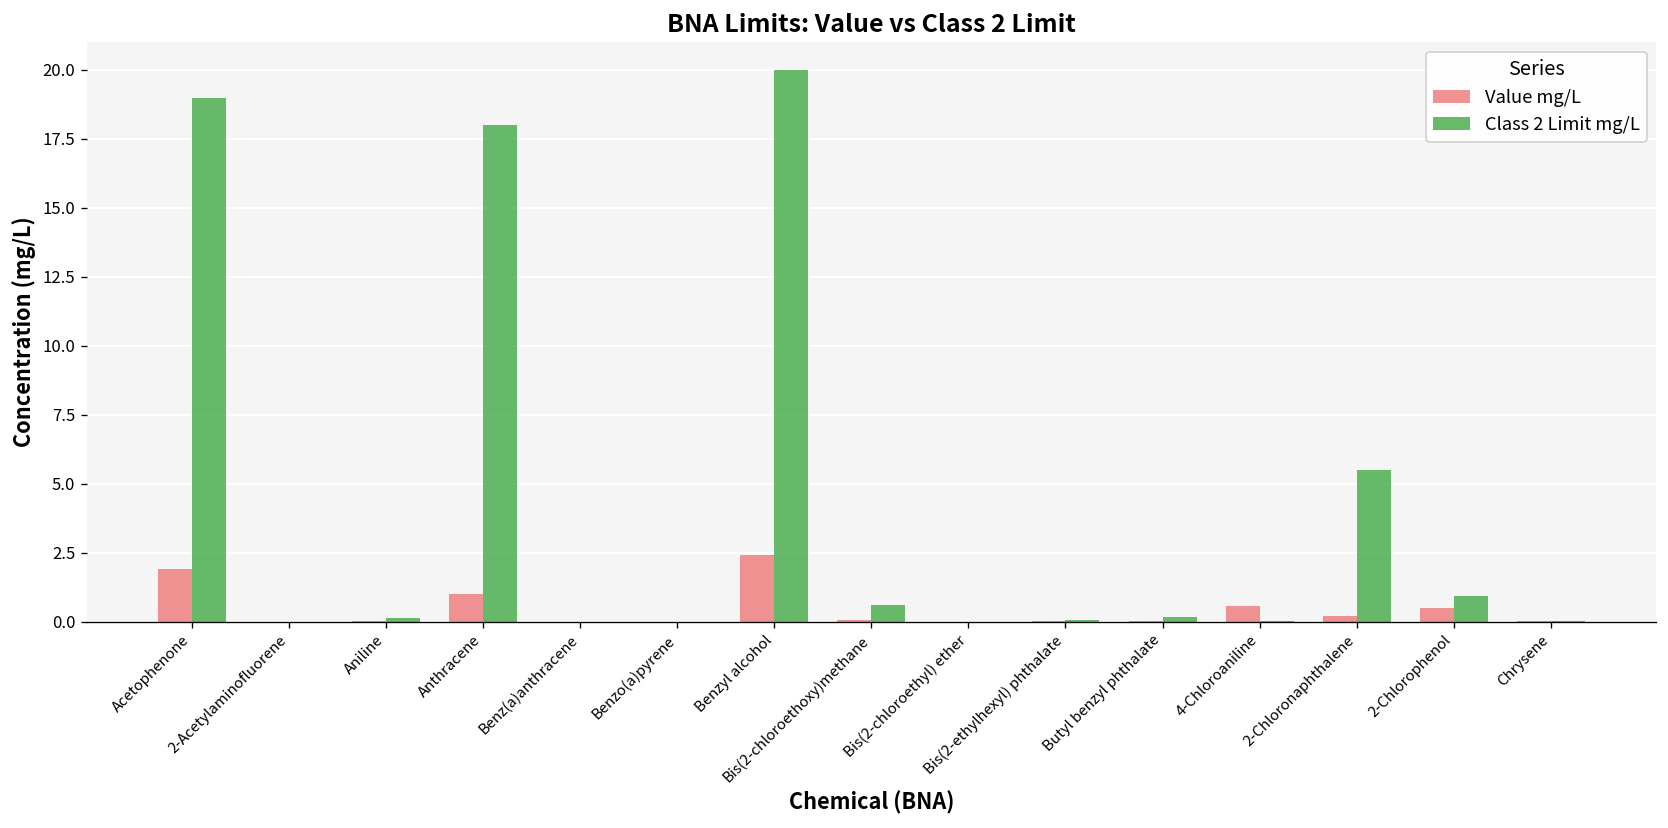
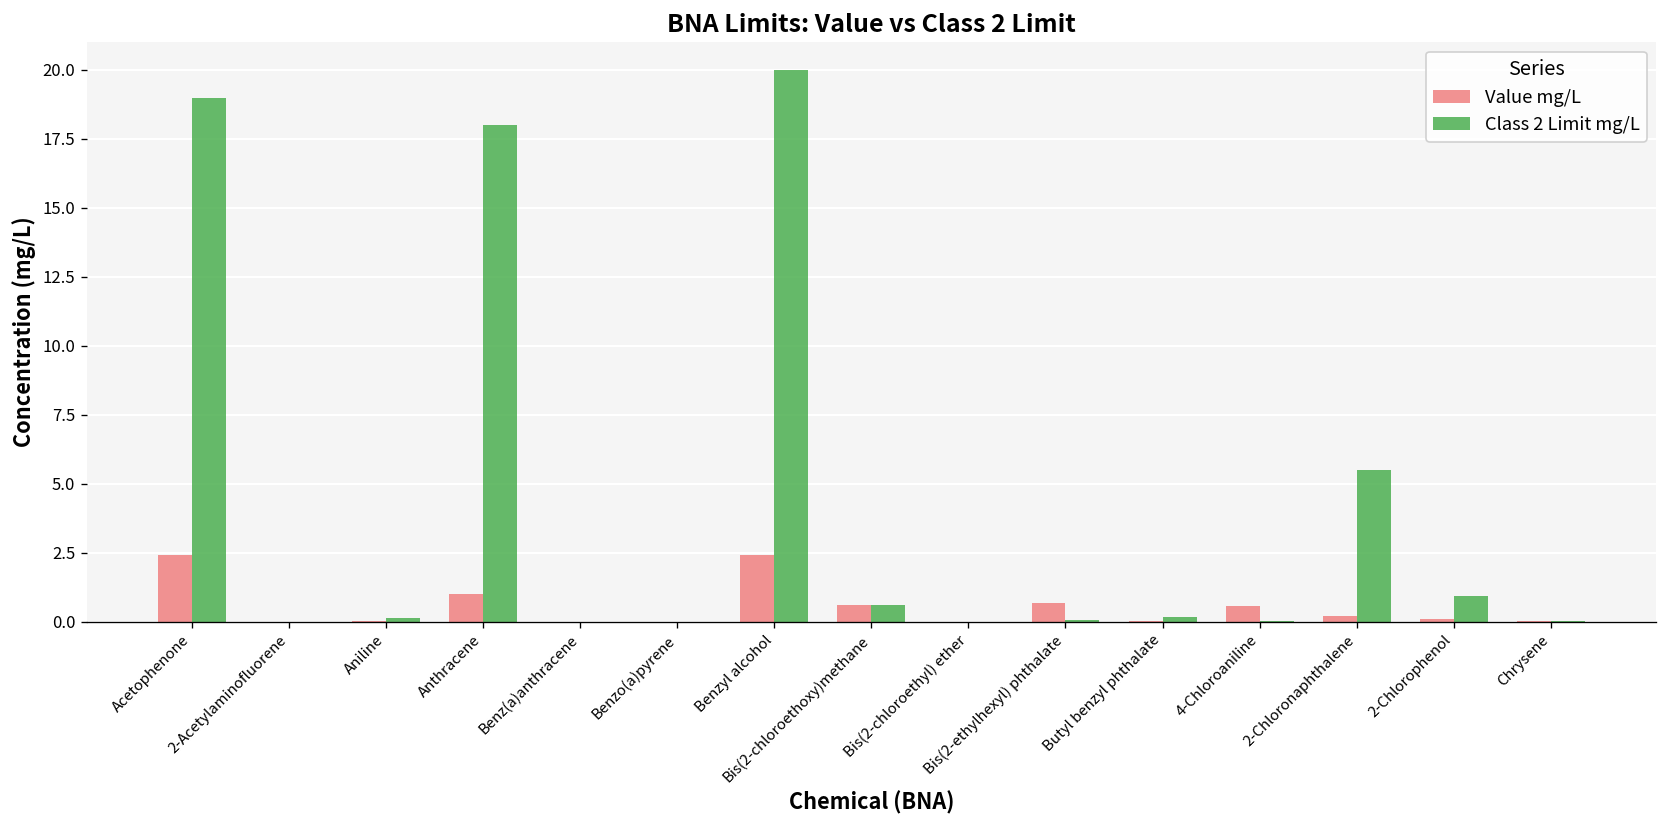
  {
    "Value mg/L": {
-     "Acetophenone": 1.9,
+     "Acetophenone": 2.4,
      "Anthracene": 1.0,
      "Benzyl alcohol": 2.4,
-     "Bis(2-chloroethoxy)methane": 0.1,
-     "Bis(2-ethylhexyl) phthalate": 0.0,
+     "Bis(2-chloroethoxy)methane": 0.6,
+     "Bis(2-ethylhexyl) phthalate": 0.7,
      "4-Chloroaniline": 0.5,
      "2-Chloronaphthalene": 0.2,
-     "2-Chlorophenol": 0.5
+     "2-Chlorophenol": 0.1
    },
    "Class 2 Limit mg/L": {
      "Acetophenone": 19.0,
      "Aniline": 0.1,
      "Anthracene": 18.0,
      "Benzyl alcohol": 20.0,
      "Bis(2-chloroethoxy)methane": 0.6,
      "Butyl benzyl phthalate": 0.2,
      "2-Chloronaphthalene": 5.5,
      "2-Chlorophenol": 0.9
    }
  }
